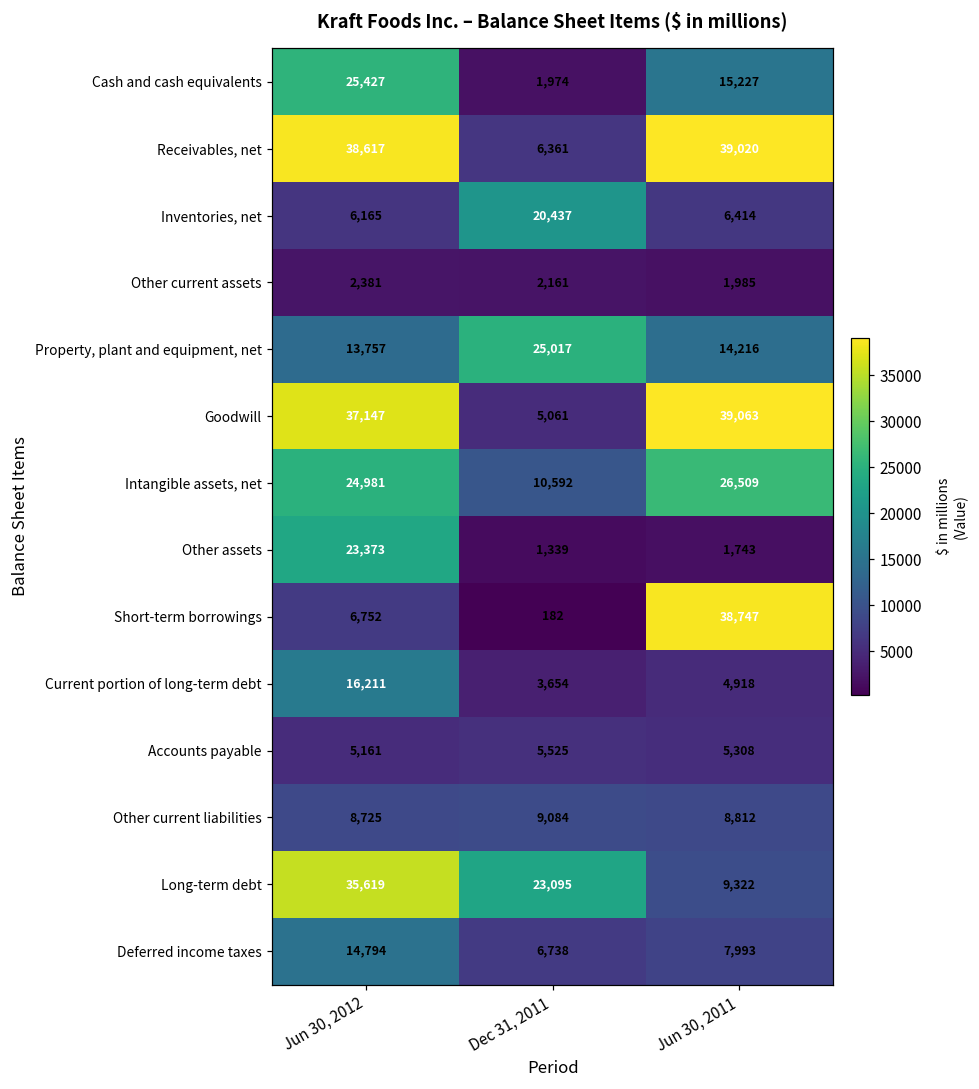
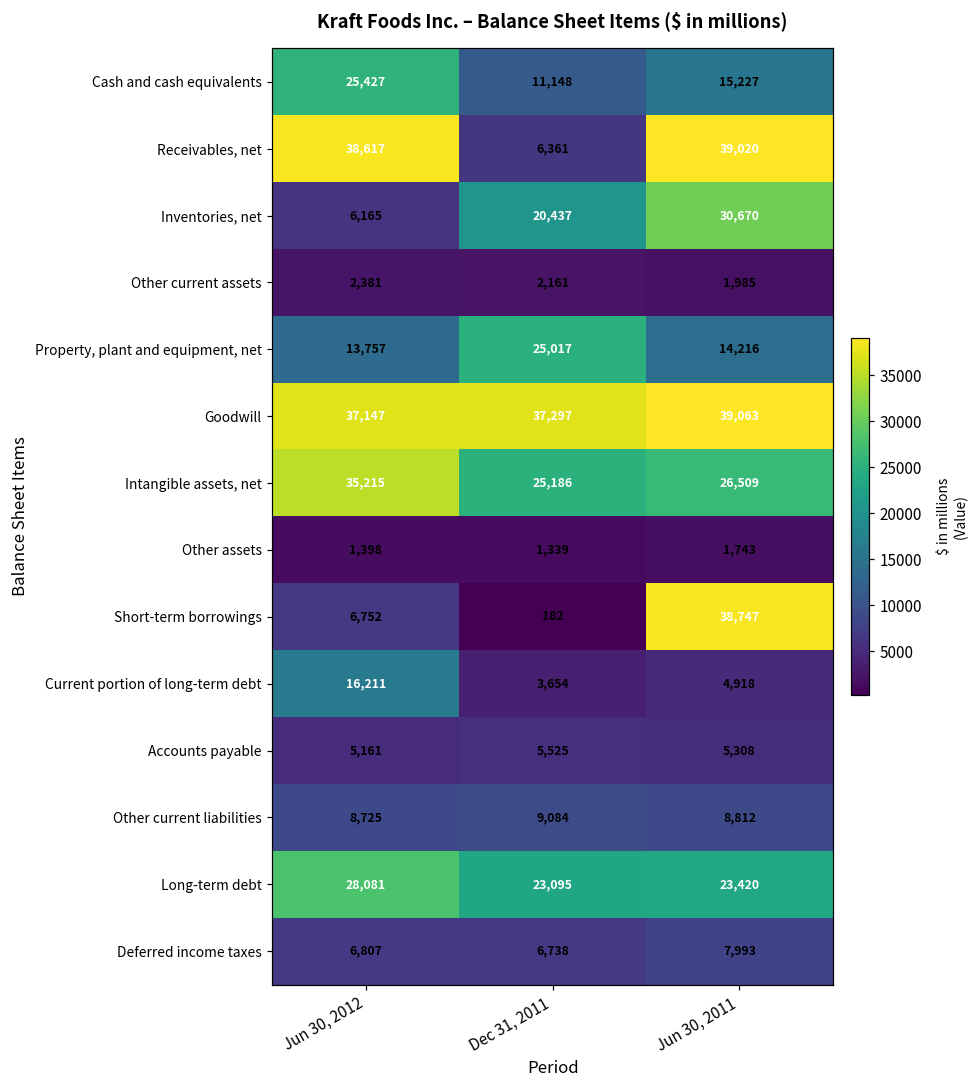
  {
    "Cash and cash equivalents": {
      "Jun 30, 2012": "25,427",
-     "Dec 31, 2011": "1,974",
+     "Dec 31, 2011": "11,148",
      "Jun 30, 2011": "15,227"
    },
    "Receivables, net": {
      "Jun 30, 2012": "38,617",
      "Dec 31, 2011": "6,361",
      "Jun 30, 2011": "39,020"
    },
    "Inventories, net": {
      "Jun 30, 2012": "6,165",
      "Dec 31, 2011": "20,437",
-     "Jun 30, 2011": "6,414"
+     "Jun 30, 2011": "30,670"
    },
    "Other current assets": {
      "Jun 30, 2012": "2,381",
      "Dec 31, 2011": "2,161",
      "Jun 30, 2011": "1,985"
    },
    "Property, plant and equipment, net": {
      "Jun 30, 2012": "13,757",
      "Dec 31, 2011": "25,017",
      "Jun 30, 2011": "14,216"
    },
    "Goodwill": {
      "Jun 30, 2012": "37,147",
-     "Dec 31, 2011": "5,061",
+     "Dec 31, 2011": "37,297",
      "Jun 30, 2011": "39,063"
    },
    "Intangible assets, net": {
-     "Jun 30, 2012": "24,981",
-     "Dec 31, 2011": "10,592",
+     "Jun 30, 2012": "35,215",
+     "Dec 31, 2011": "25,186",
      "Jun 30, 2011": "26,509"
    },
    "Other assets": {
-     "Jun 30, 2012": "23,373",
+     "Jun 30, 2012": "1,398",
      "Dec 31, 2011": "1,339",
      "Jun 30, 2011": "1,743"
    },
    "Short-term borrowings": {
      "Jun 30, 2012": "6,752",
      "Dec 31, 2011": "182",
      "Jun 30, 2011": "38,747"
    },
    "Current portion of long-term debt": {
      "Jun 30, 2012": "16,211",
      "Dec 31, 2011": "3,654",
      "Jun 30, 2011": "4,918"
    },
    "Accounts payable": {
      "Jun 30, 2012": "5,161",
      "Dec 31, 2011": "5,525",
      "Jun 30, 2011": "5,308"
    },
    "Other current liabilities": {
      "Jun 30, 2012": "8,725",
      "Dec 31, 2011": "9,084",
      "Jun 30, 2011": "8,812"
    },
    "Long-term debt": {
-     "Jun 30, 2012": "35,619",
+     "Jun 30, 2012": "28,081",
      "Dec 31, 2011": "23,095",
-     "Jun 30, 2011": "9,322"
+     "Jun 30, 2011": "23,420"
    },
    "Deferred income taxes": {
-     "Jun 30, 2012": "14,794",
+     "Jun 30, 2012": "6,807",
      "Dec 31, 2011": "6,738",
      "Jun 30, 2011": "7,993"
    }
  }
